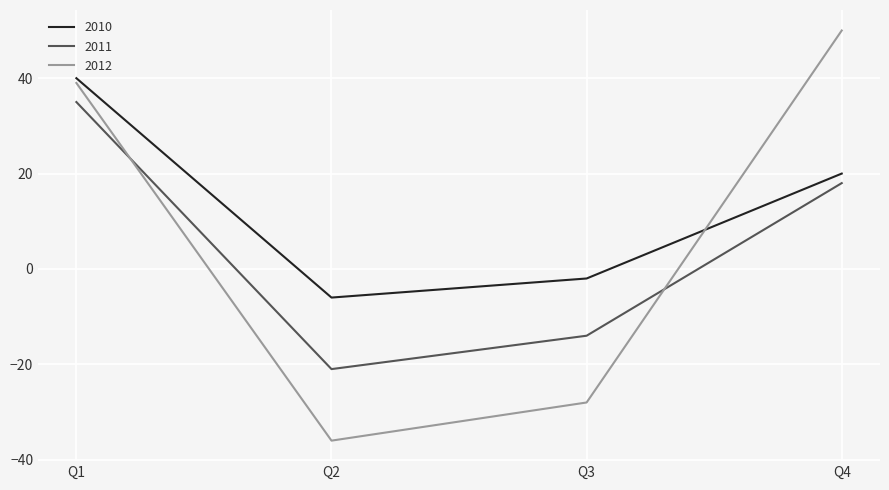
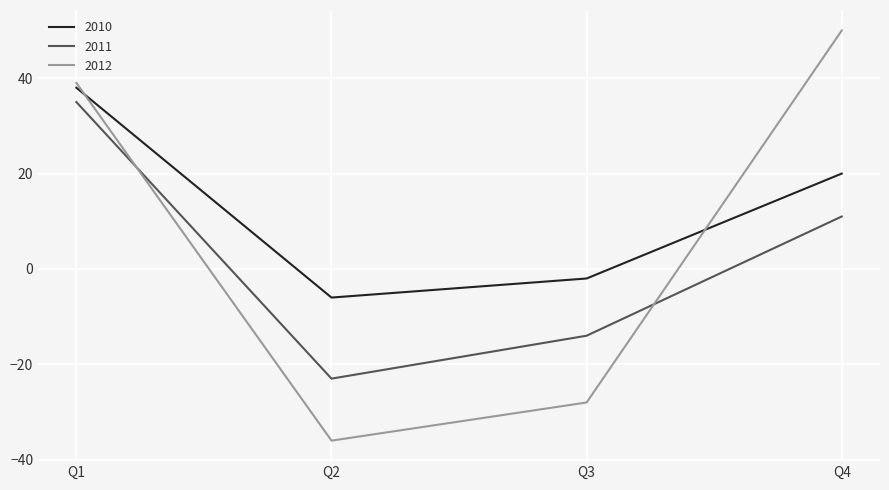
  {
    "2010": {
-     "Q1": 40,
+     "Q1": 38,
      "Q2": -6,
      "Q3": -2,
      "Q4": 20
    },
    "2011": {
      "Q1": 35,
-     "Q2": -21,
+     "Q2": -23,
      "Q3": -14,
-     "Q4": 18
+     "Q4": 11
    },
    "2012": {
      "Q1": 39,
      "Q2": -36,
      "Q3": -28,
      "Q4": 50
    }
  }
